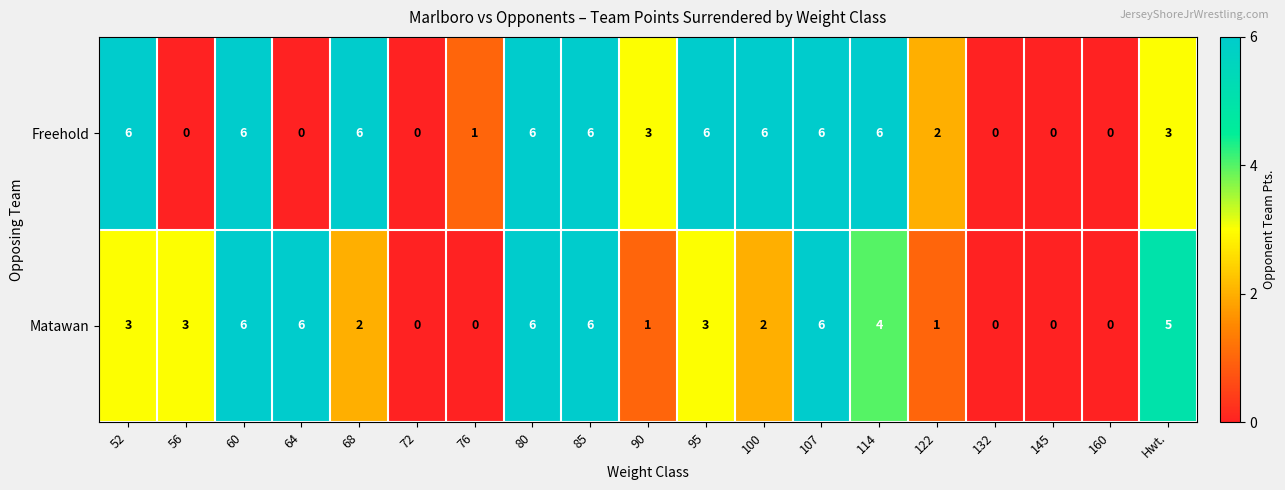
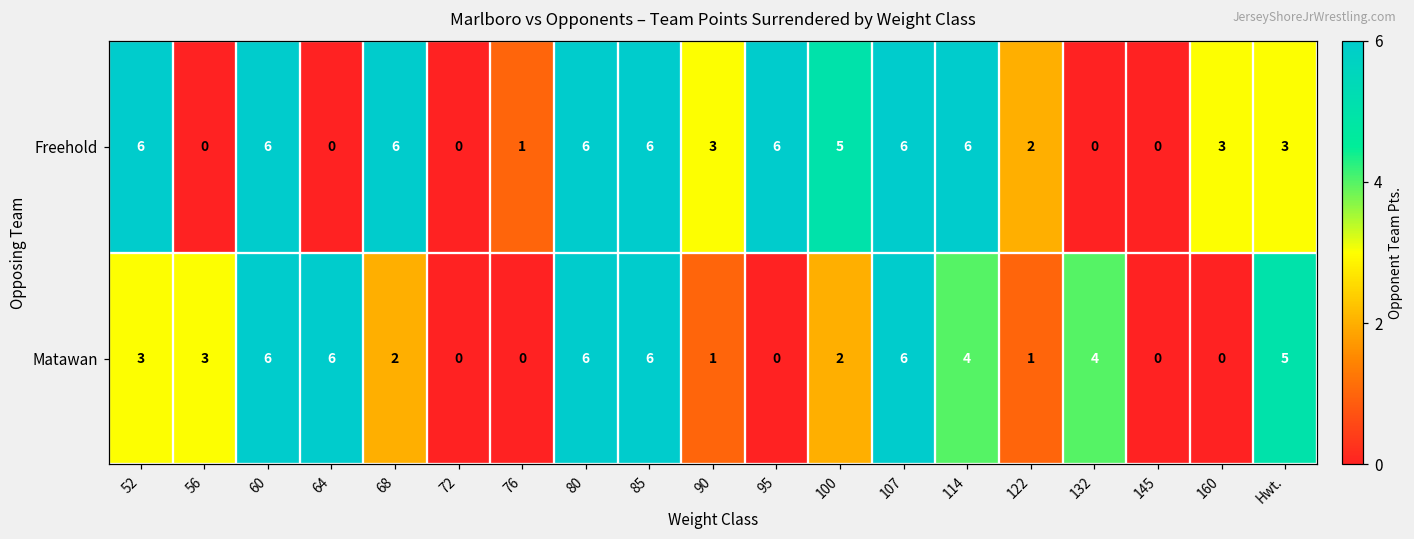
  {
    "Freehold": {
      "52": 6,
      "56": 0,
      "60": 6,
      "64": 0,
      "68": 6,
      "72": 0,
      "76": 1,
      "80": 6,
      "85": 6,
      "90": 3,
      "95": 6,
-     "100": 6,
+     "100": 5,
      "107": 6,
      "114": 6,
      "122": 2,
      "132": 0,
      "145": 0,
-     "160": 0,
+     "160": 3,
      "Hwt.": 3
    },
    "Matawan": {
      "52": 3,
      "56": 3,
      "60": 6,
      "64": 6,
      "68": 2,
      "72": 0,
      "76": 0,
      "80": 6,
      "85": 6,
      "90": 1,
-     "95": 3,
+     "95": 0,
      "100": 2,
      "107": 6,
      "114": 4,
      "122": 1,
-     "132": 0,
+     "132": 4,
      "145": 0,
      "160": 0,
      "Hwt.": 5
    }
  }
